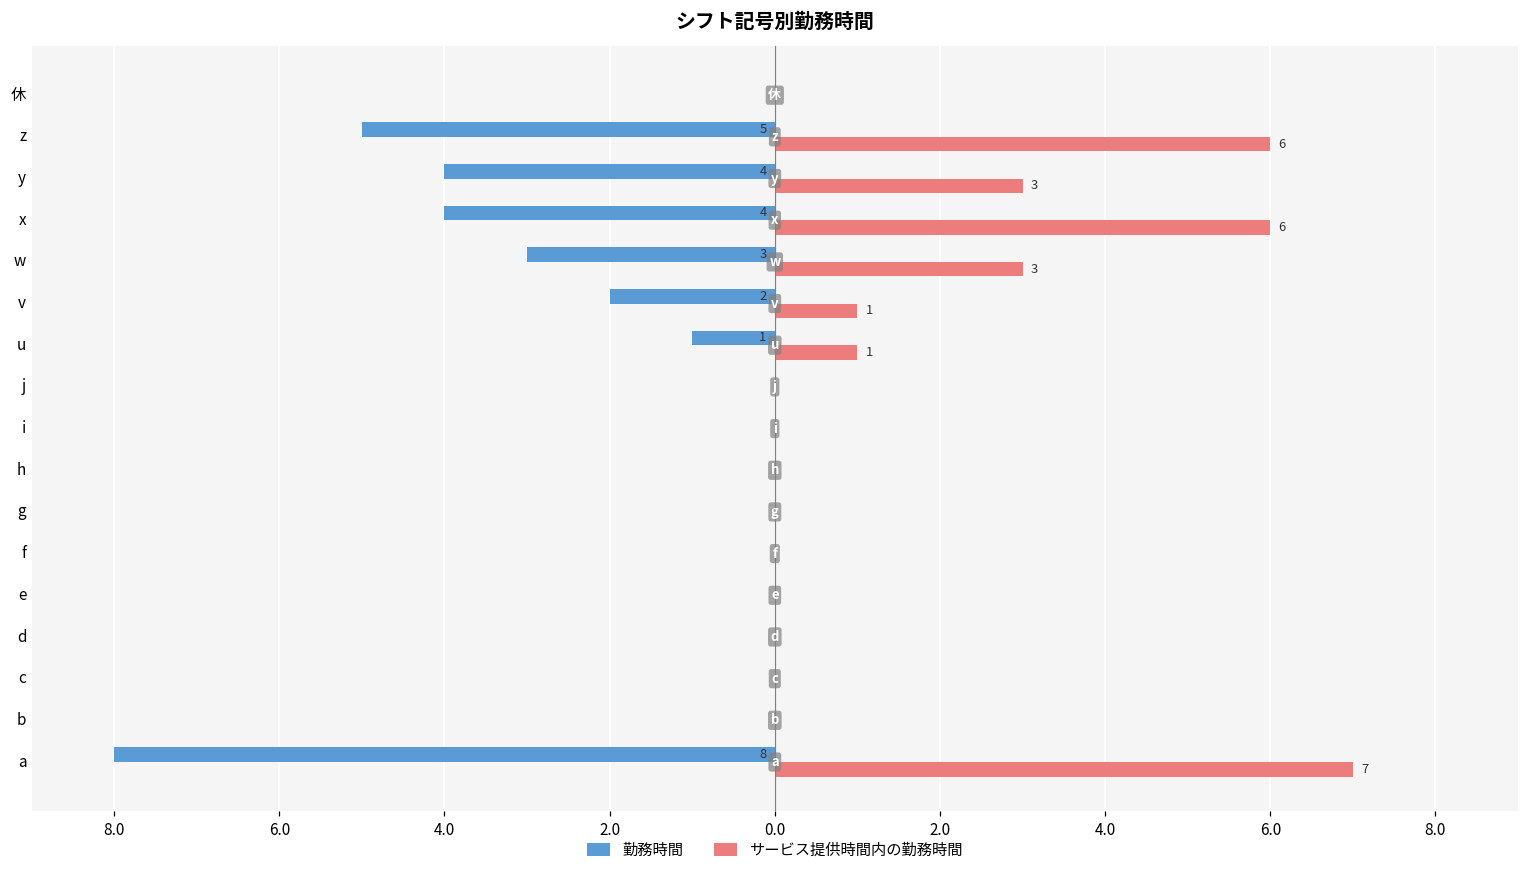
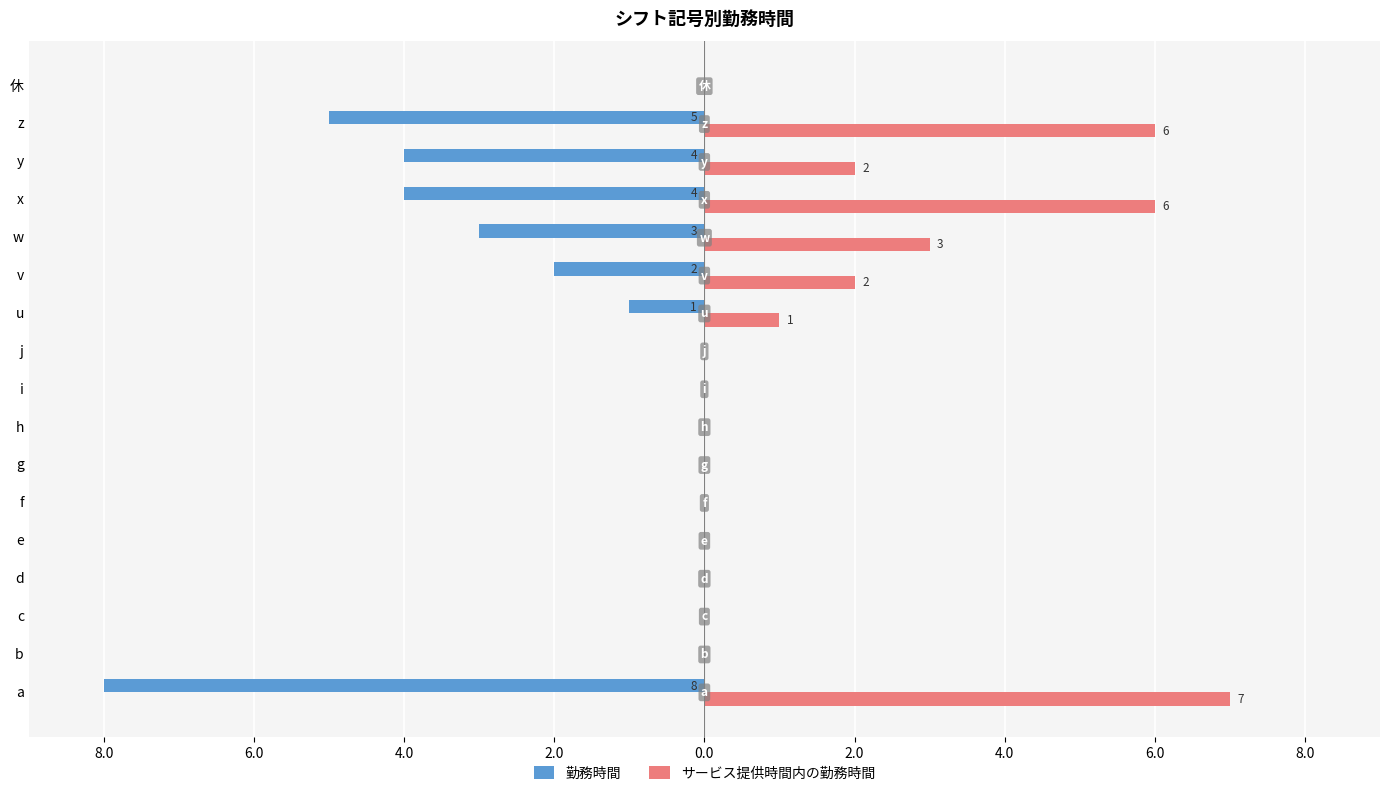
  {
    "サービス提供時間内の勤務時間": {
      "z": 6,
-     "y": 3,
+     "y": 2,
      "x": 6,
      "w": 3,
-     "v": 1,
+     "v": 2,
      "u": 1,
      "a": 7
    }
  }
